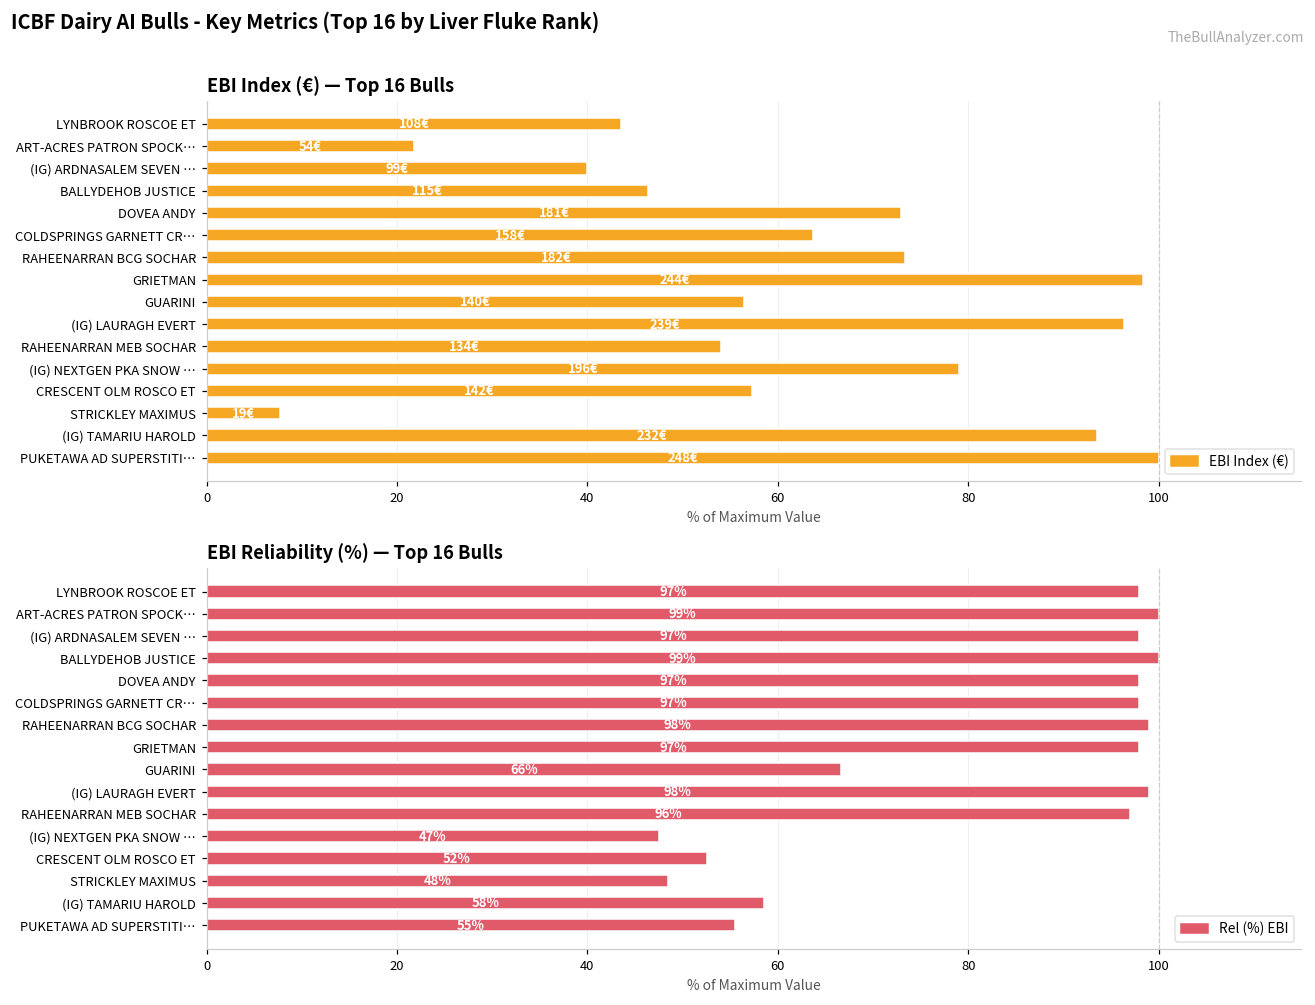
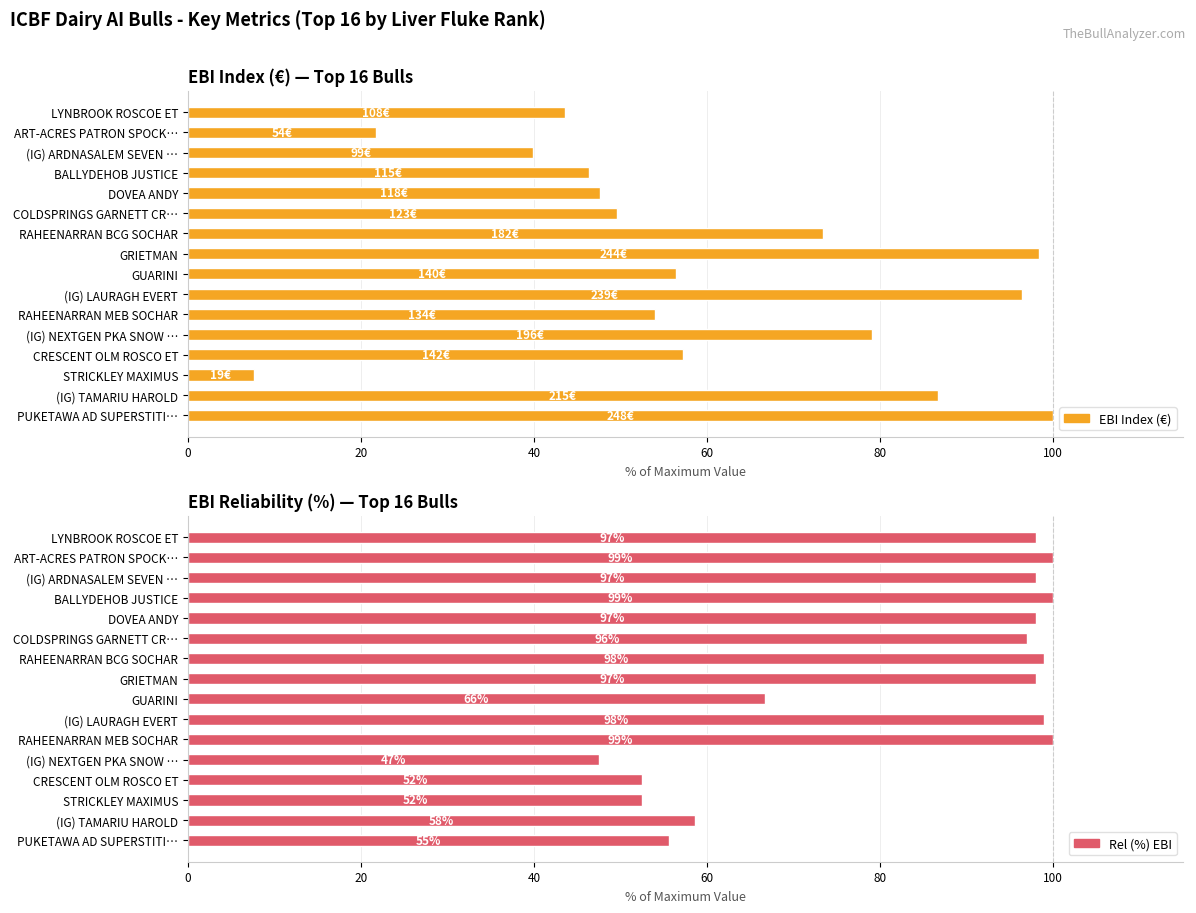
  {
    "EBI Index (€) — Top 16 Bulls": {
-     "DOVEA ANDY": "181€",
-     "COLDSPRINGS GARNETT CR…": "158€",
-     "(IG) TAMARIU HAROLD": "232€"
+     "DOVEA ANDY": "118€",
+     "COLDSPRINGS GARNETT CR…": "123€",
+     "(IG) TAMARIU HAROLD": "215€"
    },
    "EBI Reliability (%) — Top 16 Bulls": {
-     "COLDSPRINGS GARNETT CR…": "97%",
-     "RAHEENARRAN MEB SOCHAR": "96%",
+     "COLDSPRINGS GARNETT CR…": "96%",
+     "RAHEENARRAN MEB SOCHAR": "99%",
      "(IG) NEXTGEN PKA SNOW …": "47%",
-     "STRICKLEY MAXIMUS": "48%"
+     "STRICKLEY MAXIMUS": "52%"
    }
  }
